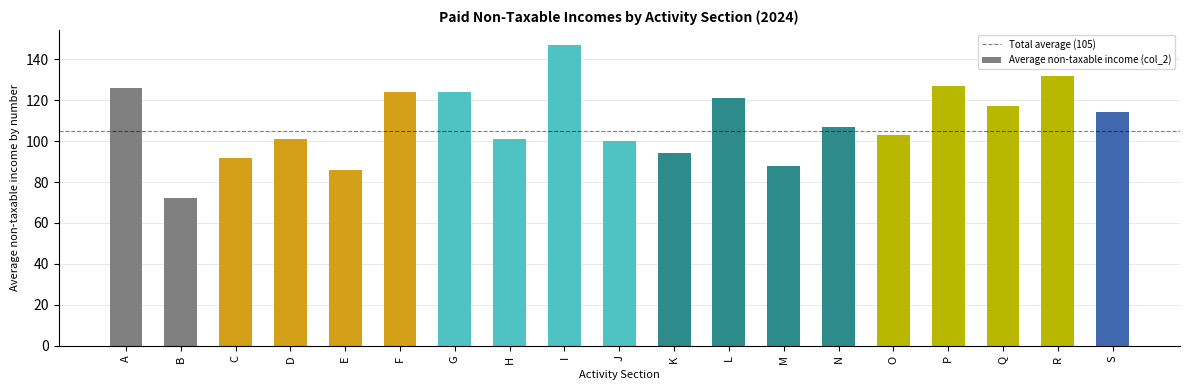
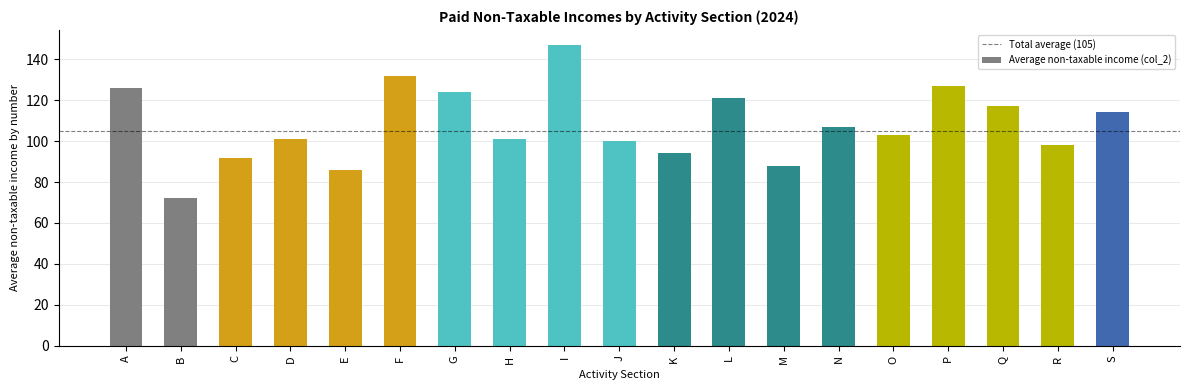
  {
    "A": 126,
    "B": 72,
    "C": 92,
    "D": 101,
    "E": 86,
-   "F": 124,
+   "F": 132,
    "G": 124,
    "H": 101,
    "J": 100,
    "K": 94,
    "L": 121,
    "M": 88,
    "N": 107,
    "O": 103,
    "P": 127,
    "Q": 117,
-   "R": 132,
+   "R": 98,
    "S": 114
  }
